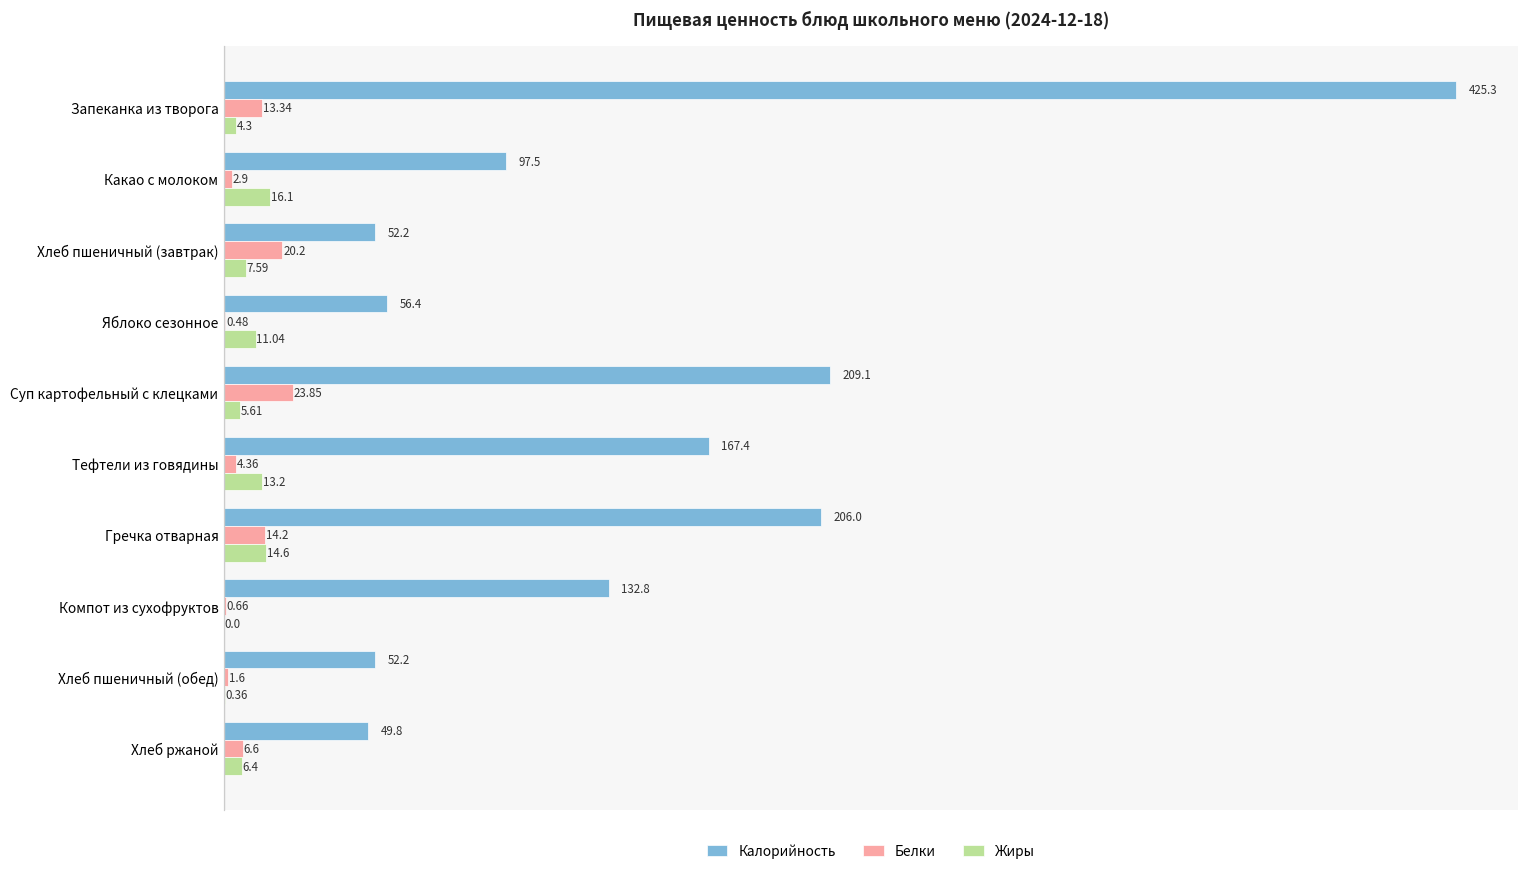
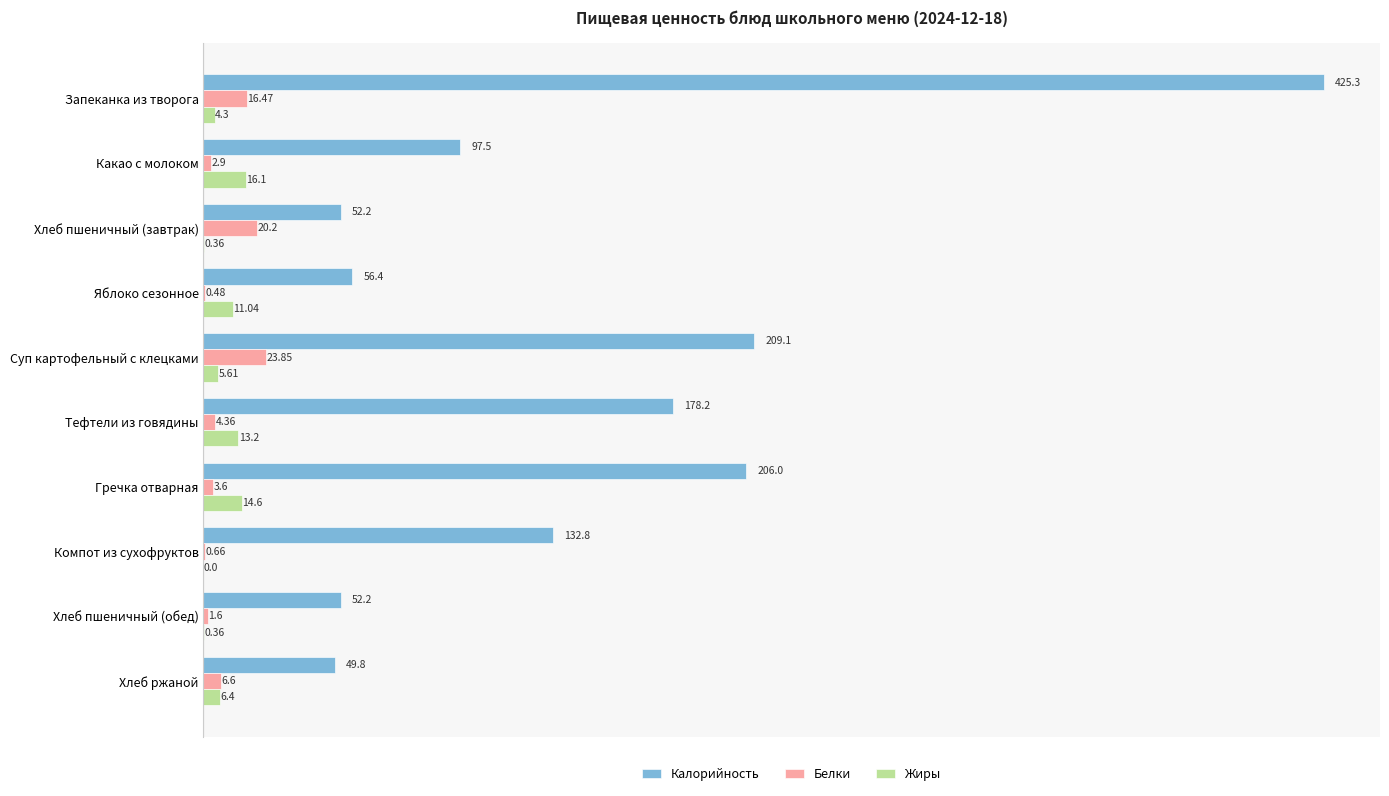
  {
    "Калорийность": {
      "Запеканка из творога": 425.3,
      "Какао с молоком": 97.5,
      "Хлеб пшеничный (завтрак)": 52.2,
      "Яблоко сезонное": 56.4,
      "Суп картофельный с клецками": 209.1,
-     "Тефтели из говядины": 167.4,
+     "Тефтели из говядины": 178.2,
      "Гречка отварная": 206.0,
      "Компот из сухофруктов": 132.8,
      "Хлеб пшеничный (обед)": 52.2,
      "Хлеб ржаной": 49.8
    },
    "Белки": {
-     "Запеканка из творога": 13.34,
+     "Запеканка из творога": 16.47,
      "Какао с молоком": 2.9,
      "Хлеб пшеничный (завтрак)": 20.2,
      "Яблоко сезонное": 0.48,
      "Суп картофельный с клецками": 23.85,
      "Тефтели из говядины": 4.36,
-     "Гречка отварная": 14.2,
+     "Гречка отварная": 3.6,
      "Компот из сухофруктов": 0.66,
      "Хлеб пшеничный (обед)": 1.6,
      "Хлеб ржаной": 6.6
    },
    "Жиры": {
      "Запеканка из творога": 4.3,
      "Какао с молоком": 16.1,
-     "Хлеб пшеничный (завтрак)": 7.59,
+     "Хлеб пшеничный (завтрак)": 0.36,
      "Яблоко сезонное": 11.04,
      "Суп картофельный с клецками": 5.61,
      "Тефтели из говядины": 13.2,
      "Гречка отварная": 14.6,
      "Компот из сухофруктов": 0.0,
      "Хлеб пшеничный (обед)": 0.36,
      "Хлеб ржаной": 6.4
    }
  }
